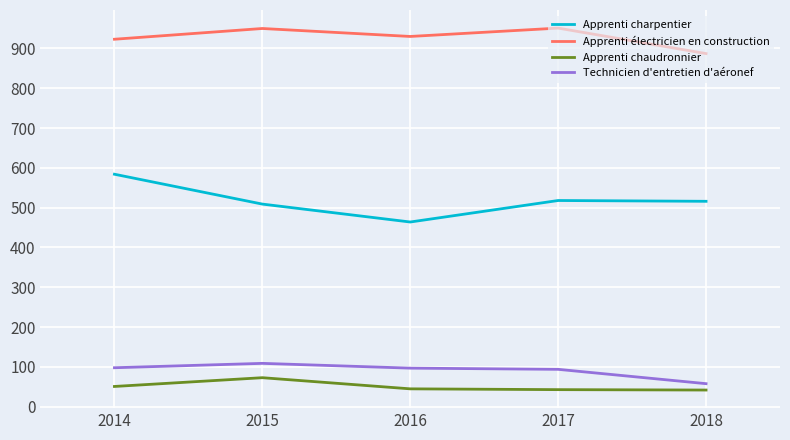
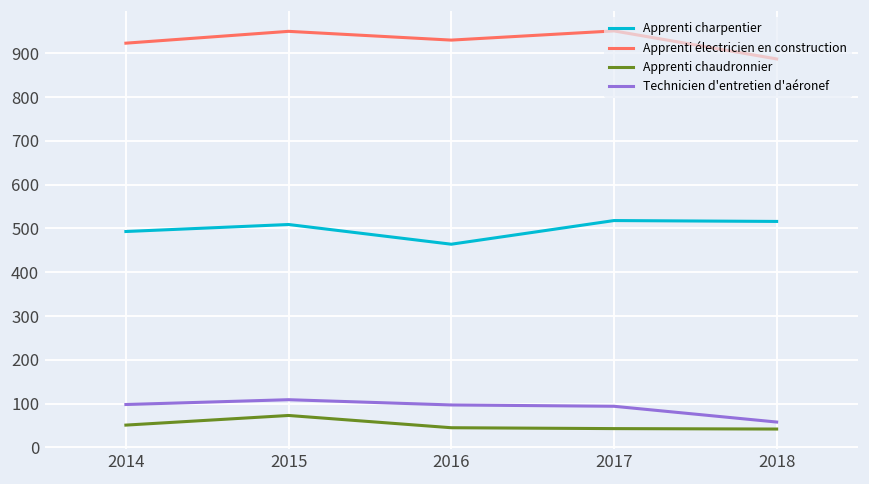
  {
    "Apprenti charpentier": {
-     "2014": 580,
+     "2014": 490,
      "2015": 510,
      "2016": 460,
      "2017": 520,
      "2018": 520
    },
    "Apprenti électricien en construction": {
      "2014": 920,
      "2015": 950,
      "2016": 930
    },
    "Apprenti chaudronnier": {
      "2014": 50,
      "2015": 70,
      "2016": 50,
      "2017": 40,
      "2018": 40
    },
    "Technicien d'entretien d'aéronef": {
      "2014": 100,
      "2015": 110,
      "2016": 100,
      "2017": 90,
      "2018": 60
    }
  }
